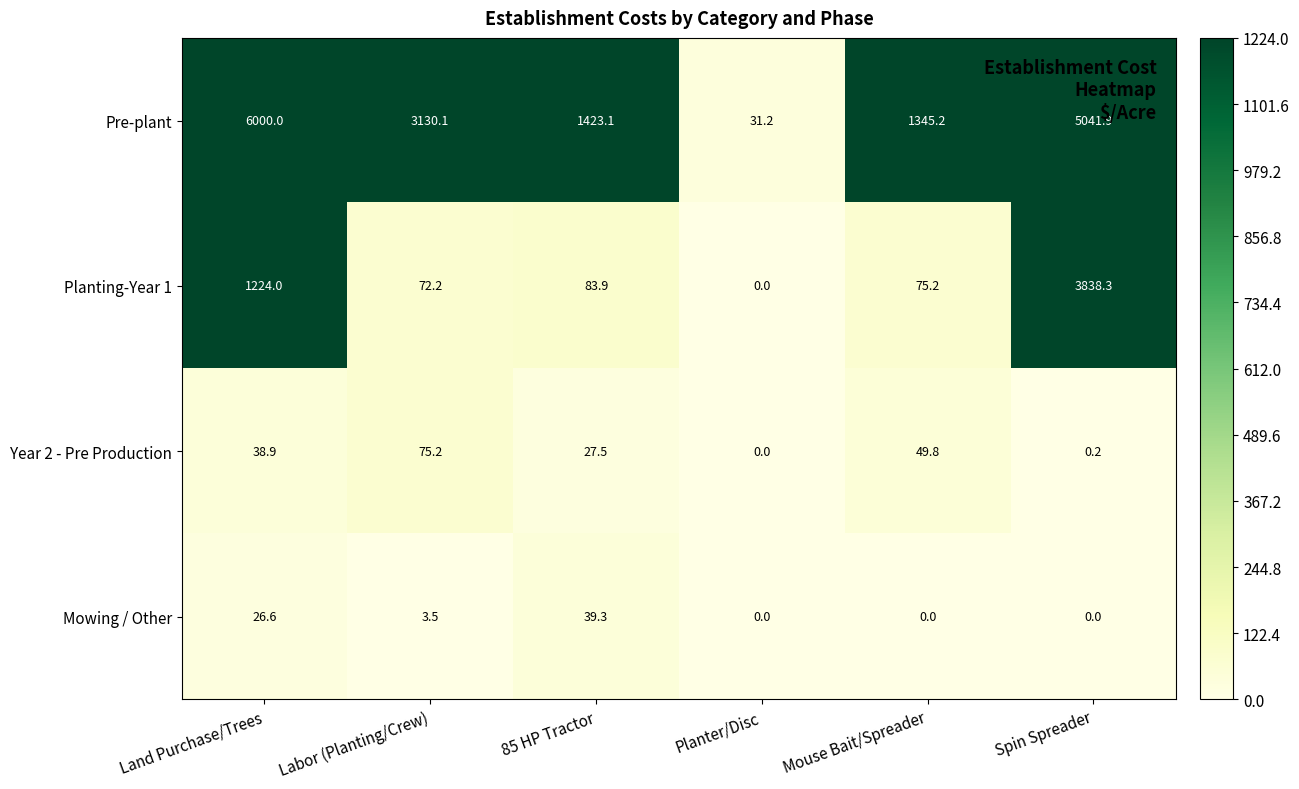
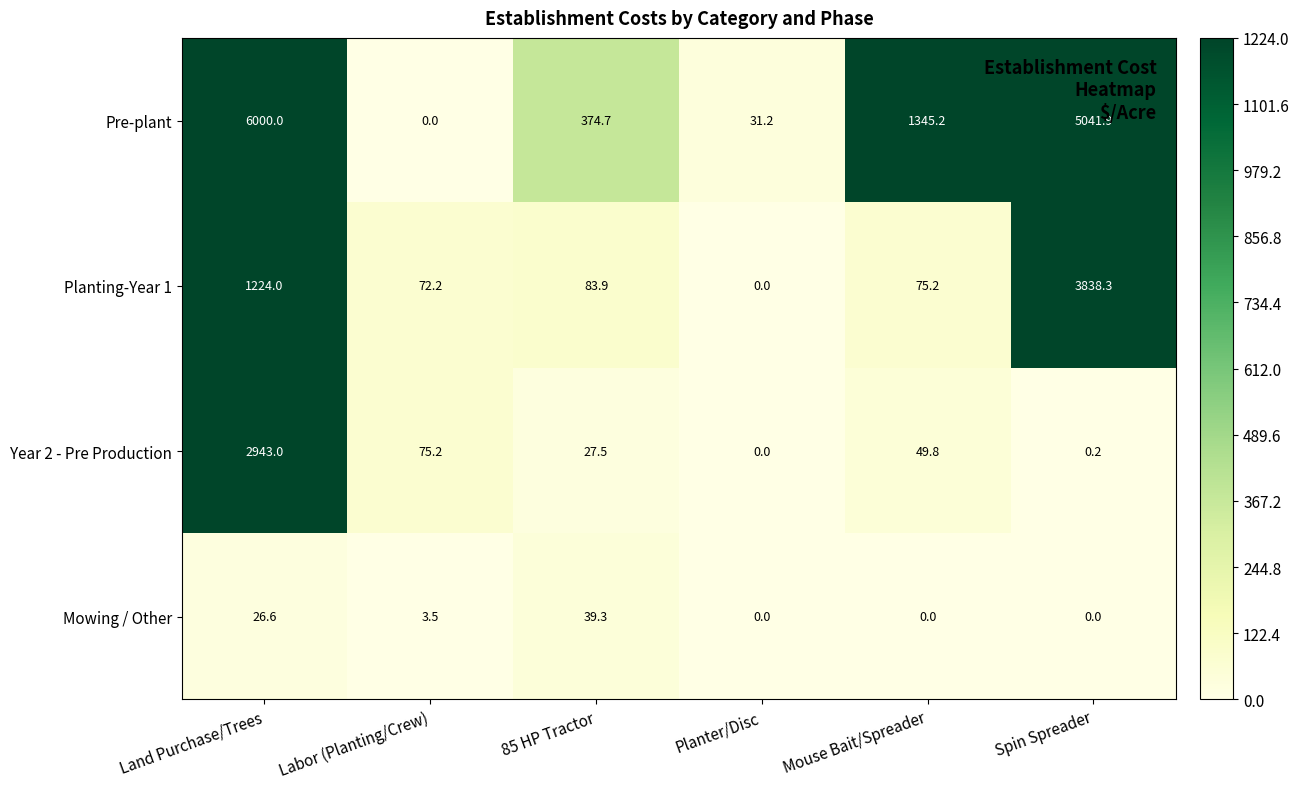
  {
    "Pre-plant": {
      "Land Purchase/Trees": 6000.0,
-     "Labor (Planting/Crew)": 3130.1,
-     "85 HP Tractor": 1423.1,
+     "Labor (Planting/Crew)": 0.0,
+     "85 HP Tractor": 374.7,
      "Planter/Disc": 31.2,
      "Mouse Bait/Spreader": 1345.2
    },
    "Planting-Year 1": {
      "Land Purchase/Trees": 1224.0,
      "Labor (Planting/Crew)": 72.2,
      "85 HP Tractor": 83.9,
      "Planter/Disc": 0.0,
      "Mouse Bait/Spreader": 75.2,
      "Spin Spreader": 3838.3
    },
    "Year 2 - Pre Production": {
-     "Land Purchase/Trees": 38.9,
+     "Land Purchase/Trees": 2943.0,
      "Labor (Planting/Crew)": 75.2,
      "85 HP Tractor": 27.5,
      "Planter/Disc": 0.0,
      "Mouse Bait/Spreader": 49.8,
      "Spin Spreader": 0.2
    },
    "Mowing / Other": {
      "Land Purchase/Trees": 26.6,
      "Labor (Planting/Crew)": 3.5,
      "85 HP Tractor": 39.3,
      "Planter/Disc": 0.0,
      "Mouse Bait/Spreader": 0.0,
      "Spin Spreader": 0.0
    }
  }
